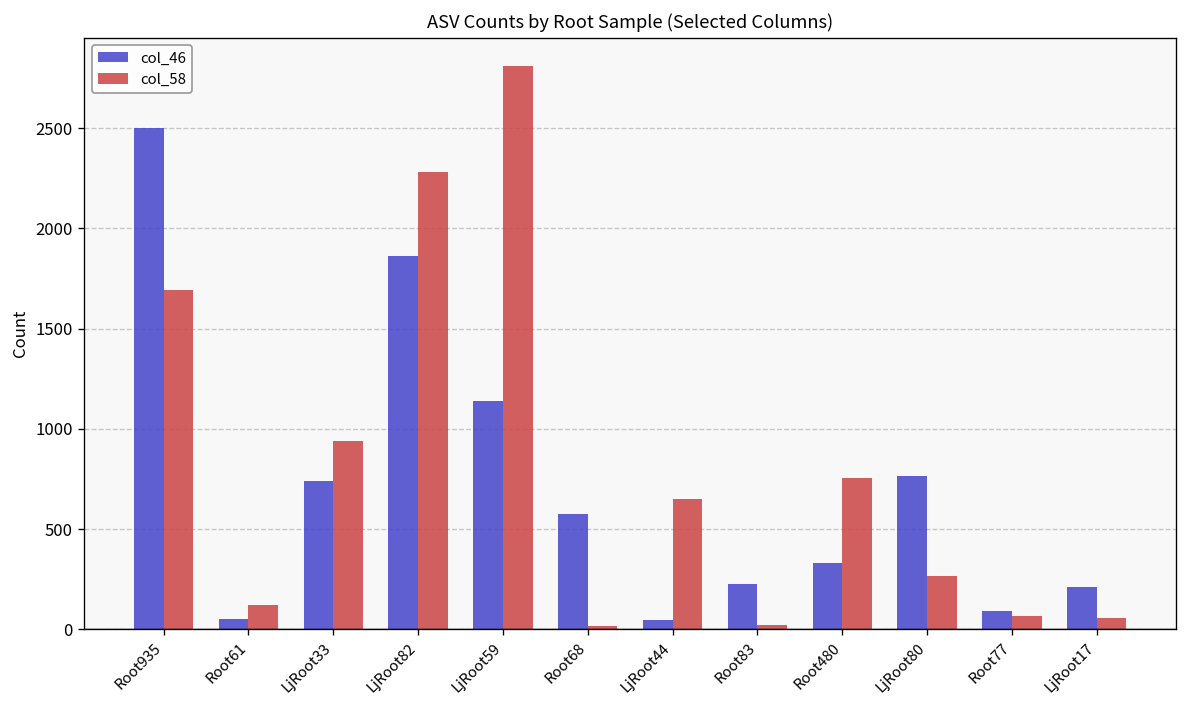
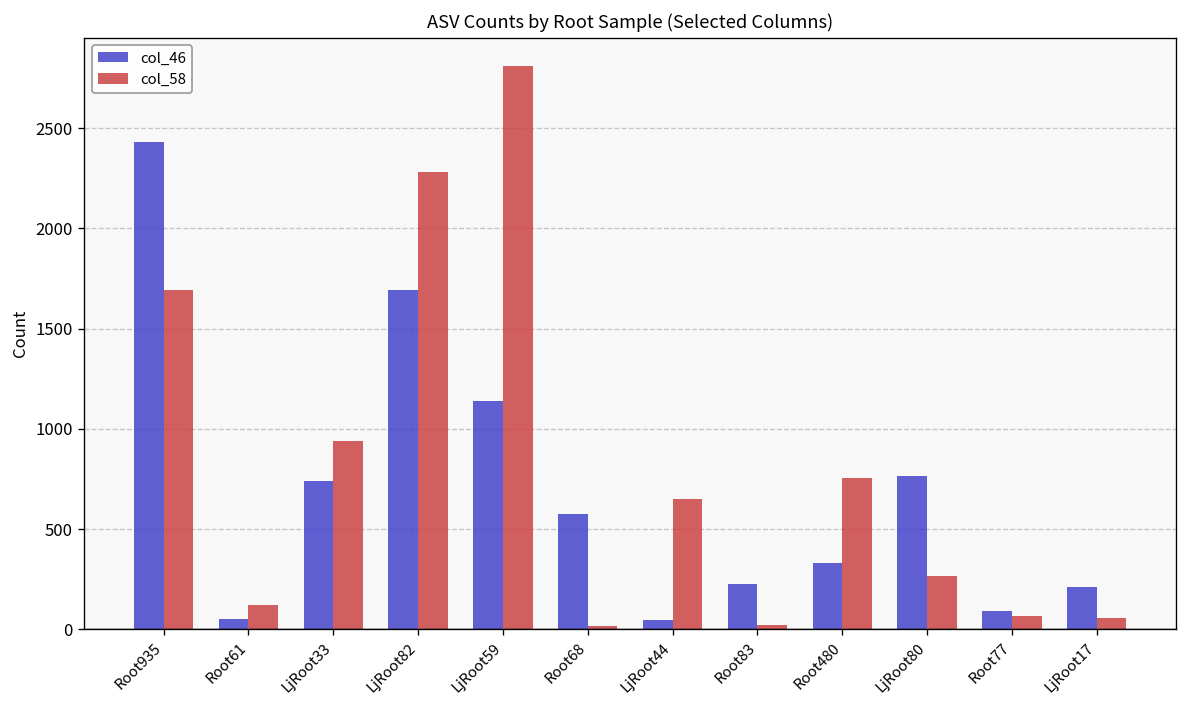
  {
    "col_46": {
-     "Root935": 2500,
+     "Root935": 2430,
      "Root61": 50,
      "LjRoot33": 740,
-     "LjRoot82": 1860,
+     "LjRoot82": 1700,
      "LjRoot59": 1140,
      "Root68": 580,
      "LjRoot44": 50,
      "Root83": 230,
      "Root480": 330,
      "LjRoot80": 770,
      "Root77": 90,
      "LjRoot17": 210
    },
    "col_58": {
      "Root935": 1690,
      "Root61": 120,
      "LjRoot33": 940,
      "LjRoot82": 2280,
      "LjRoot59": 2810,
      "LjRoot44": 650,
      "Root83": 20,
      "Root480": 760,
      "LjRoot80": 270,
      "Root77": 70,
      "LjRoot17": 60
    }
  }
